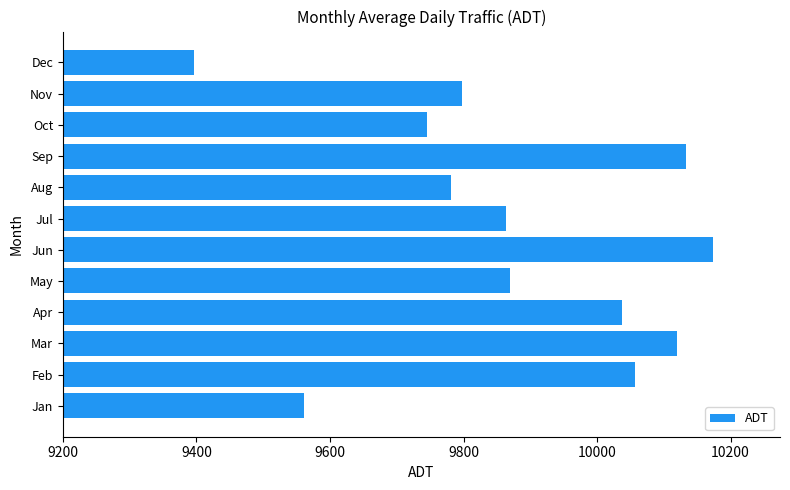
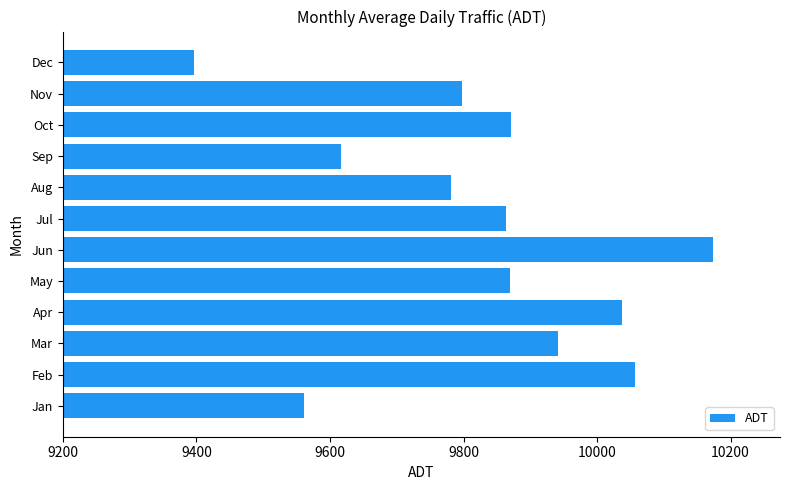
  {
    "Dec": 9400,
    "Nov": 9800,
-   "Oct": 9750,
-   "Sep": 10130,
+   "Oct": 9870,
+   "Sep": 9620,
    "Aug": 9780,
    "Jul": 9860,
    "Jun": 10170,
    "May": 9870,
    "Apr": 10040,
-   "Mar": 10120,
+   "Mar": 9940,
    "Feb": 10060,
    "Jan": 9560
  }
